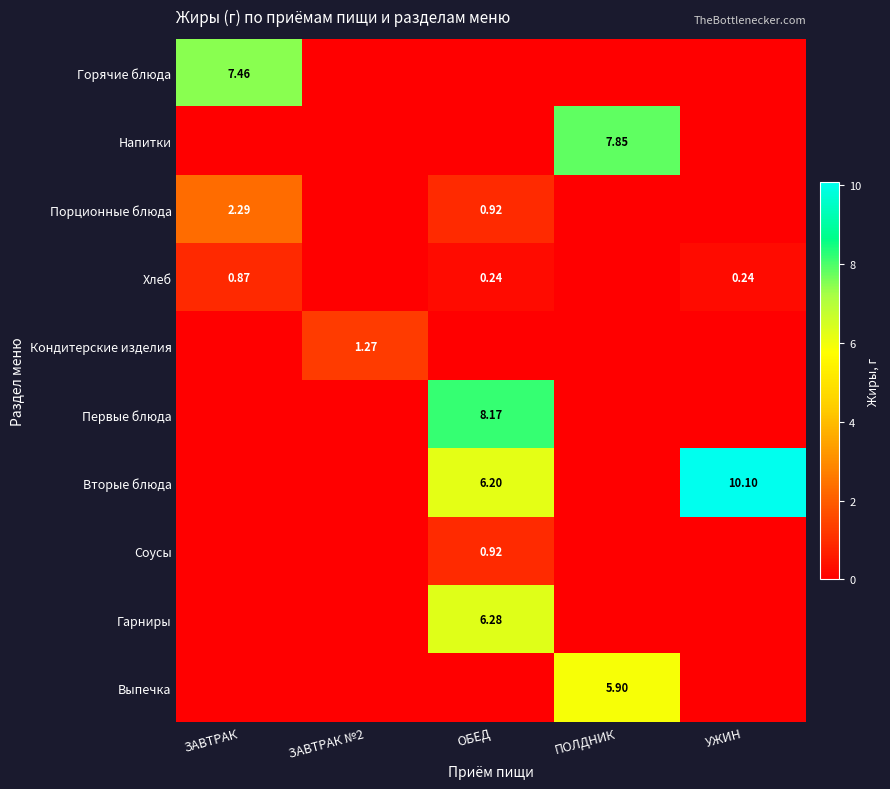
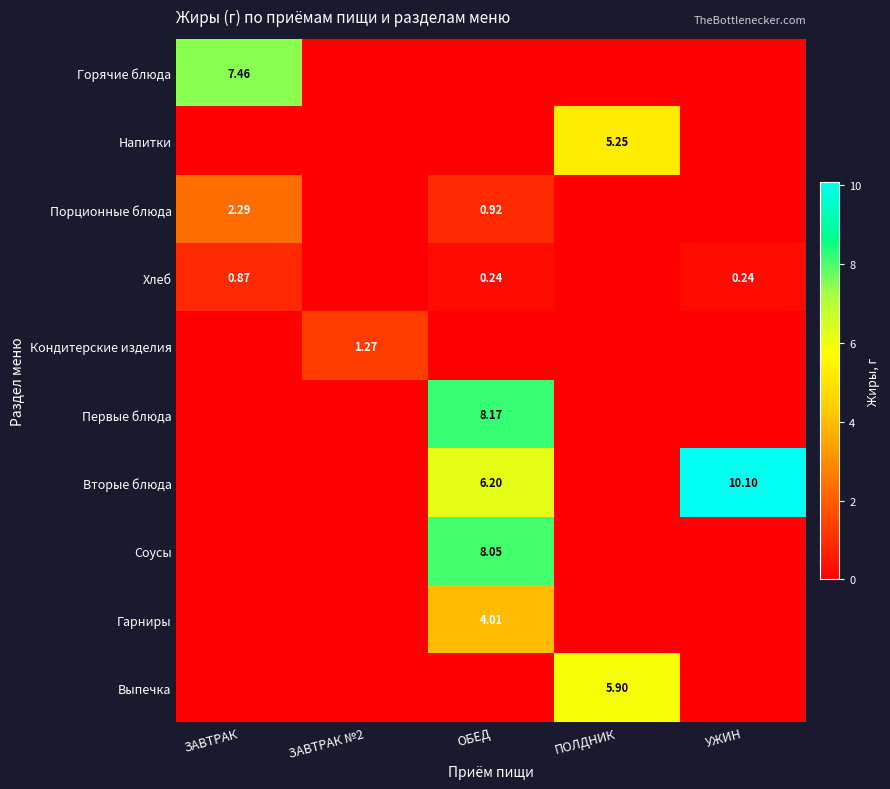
  {
    "Горячие блюда": {
      "ЗАВТРАК": 7.46
    },
    "Напитки": {
-     "ПОЛДНИК": 7.85
+     "ПОЛДНИК": 5.25
    },
    "Порционные блюда": {
      "ЗАВТРАК": 2.29,
      "ОБЕД": 0.92
    },
    "Хлеб": {
      "ЗАВТРАК": 0.87,
      "ОБЕД": 0.24,
      "УЖИН": 0.24
    },
    "Кондитерские изделия": {
      "ЗАВТРАК №2": 1.27
    },
    "Первые блюда": {
      "ОБЕД": 8.17
    },
    "Вторые блюда": {
      "ОБЕД": 6.20,
      "УЖИН": 10.10
    },
    "Соусы": {
-     "ОБЕД": 0.92
+     "ОБЕД": 8.05
    },
    "Гарниры": {
-     "ОБЕД": 6.28
+     "ОБЕД": 4.01
    },
    "Выпечка": {
      "ПОЛДНИК": 5.90
    }
  }
